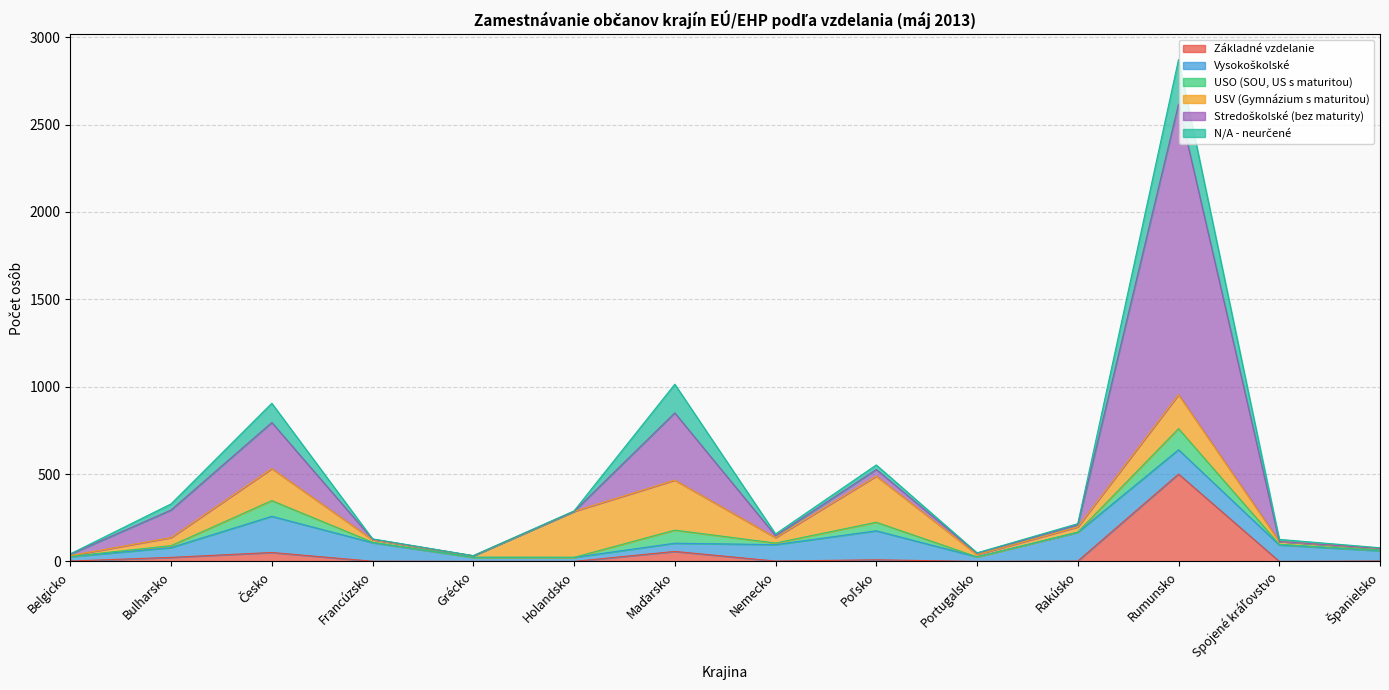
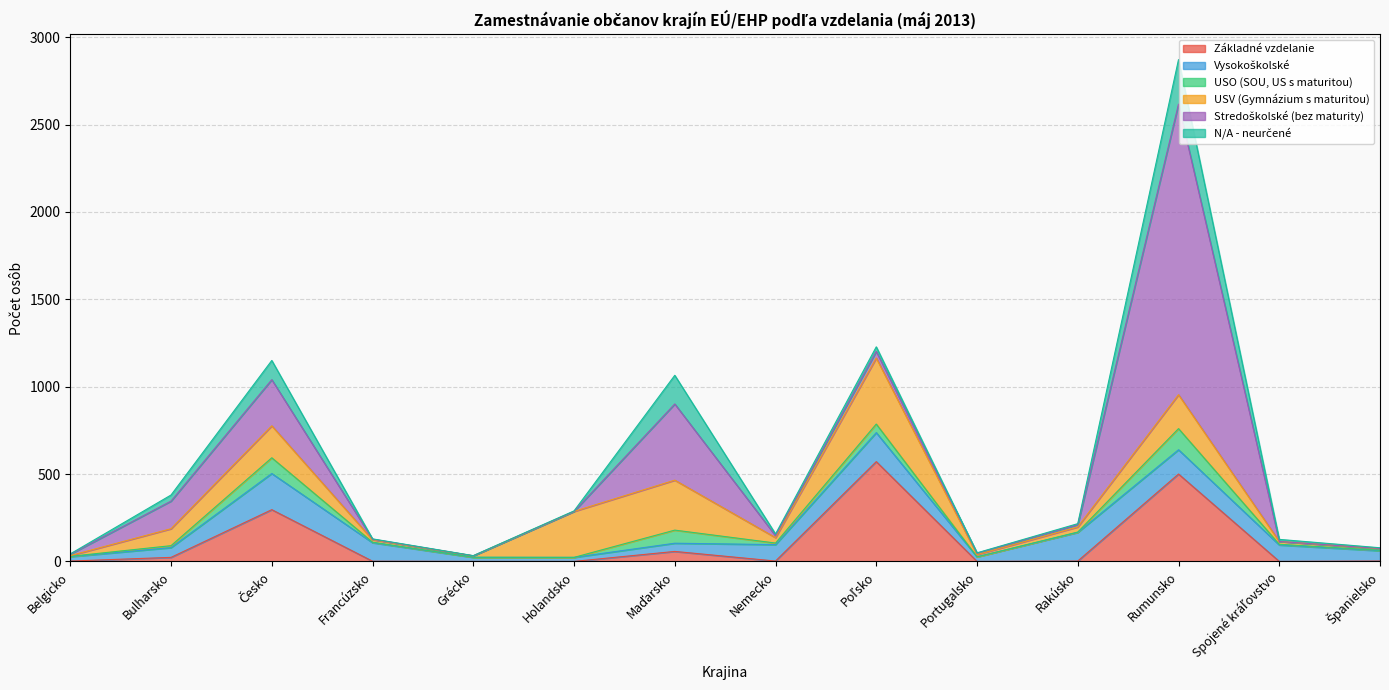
  {
    "Základné vzdelanie": {
      "Belgicko": 0,
      "Bulharsko": 20,
-     "Česko": 50,
+     "Česko": 300,
      "Francúzsko": 0,
      "Grécko": 0,
      "Holandsko": 0,
      "Maďarsko": 60,
      "Nemecko": 0,
-     "Poľsko": 10,
+     "Poľsko": 570,
      "Portugalsko": 0,
      "Rakúsko": 0,
      "Rumunsko": 500,
      "Spojené kráľovstvo": 0,
      "Španielsko": 0
    },
    "Vysokoškolské": {
      "Česko": 210,
      "Maďarsko": 50,
      "Poľsko": 170,
      "Rumunsko": 140
    },
    "USV (Gymnázium s maturitou)": {
-     "Bulharsko": 50,
+     "Bulharsko": 100,
      "Česko": 180,
      "Maďarsko": 290,
-     "Poľsko": 260,
+     "Poľsko": 380,
      "Rumunsko": 190
    },
    "Stredoškolské (bez maturity)": {
      "Bulharsko": 160,
      "Česko": 260,
-     "Maďarsko": 390,
+     "Maďarsko": 440,
      "Poľsko": 40,
      "Rumunsko": 1660
    }
  }
